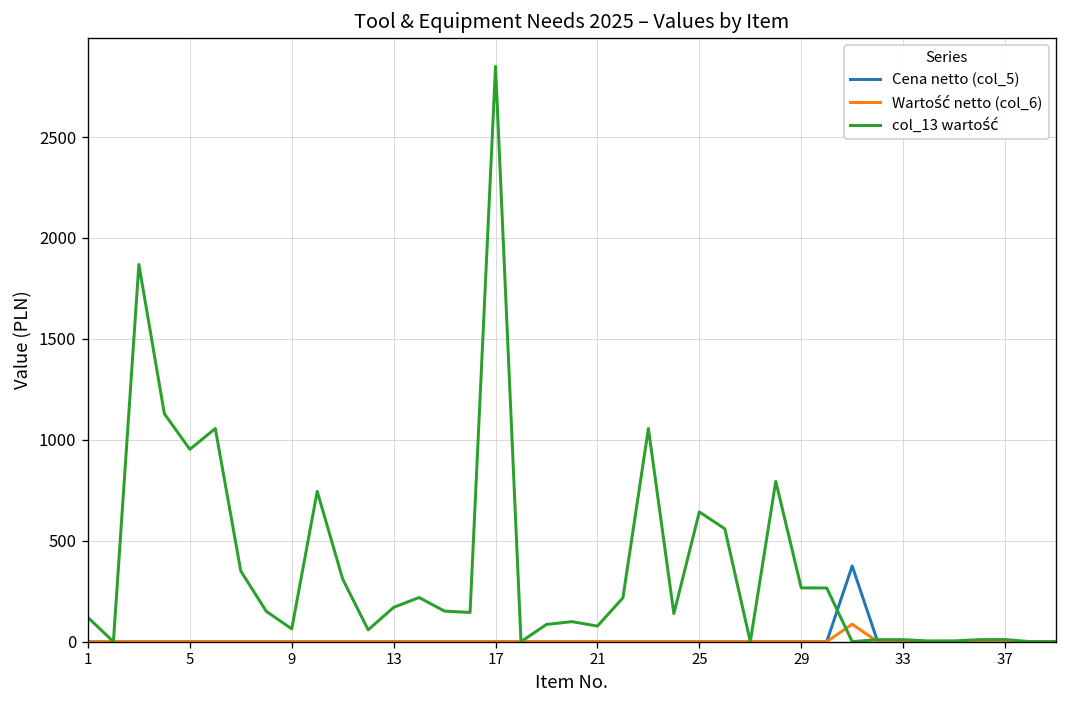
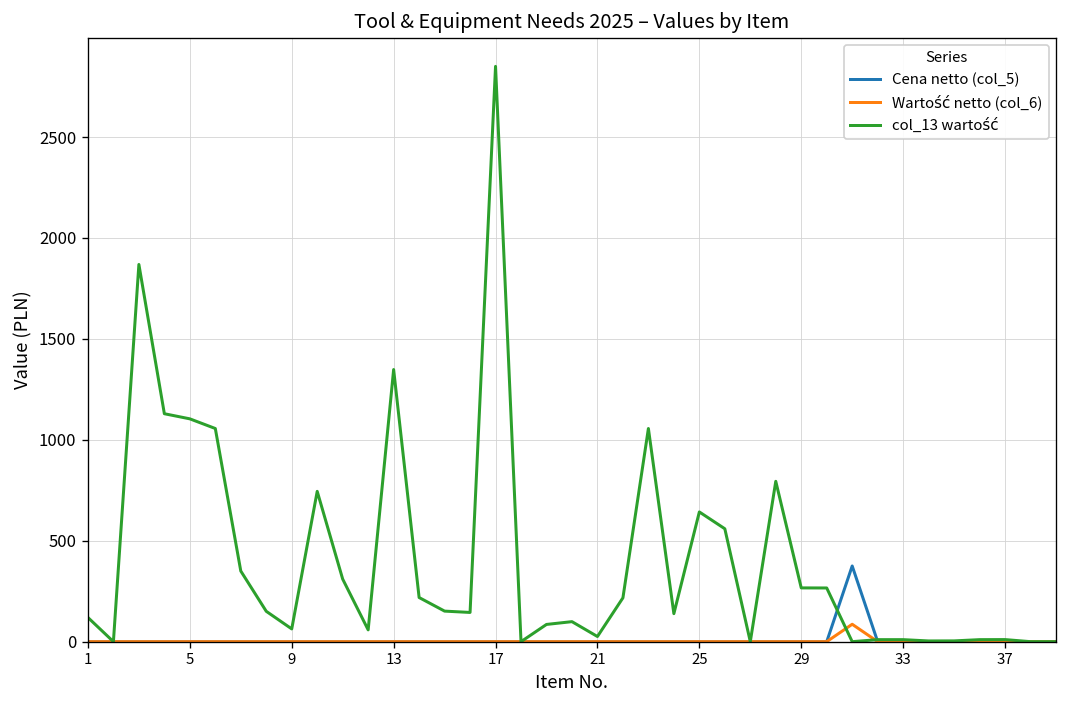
  {
    "col_13 wartość": {
      "1": 120,
-     "5": 950,
+     "5": 1100,
      "9": 60,
-     "13": 170,
+     "13": 1350,
      "17": 2850,
-     "21": 80,
+     "21": 30,
      "25": 640,
      "29": 270
    }
  }
